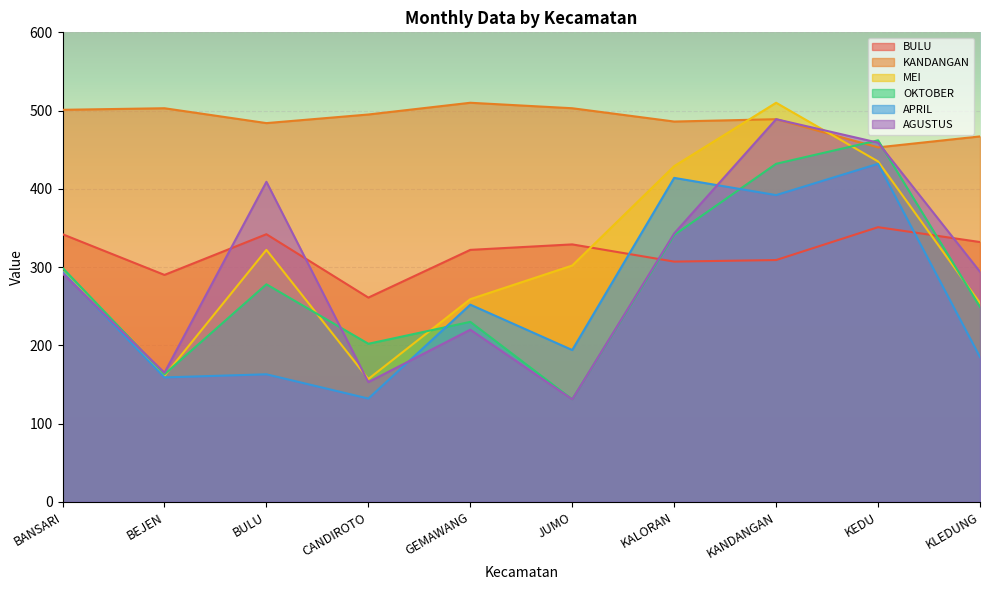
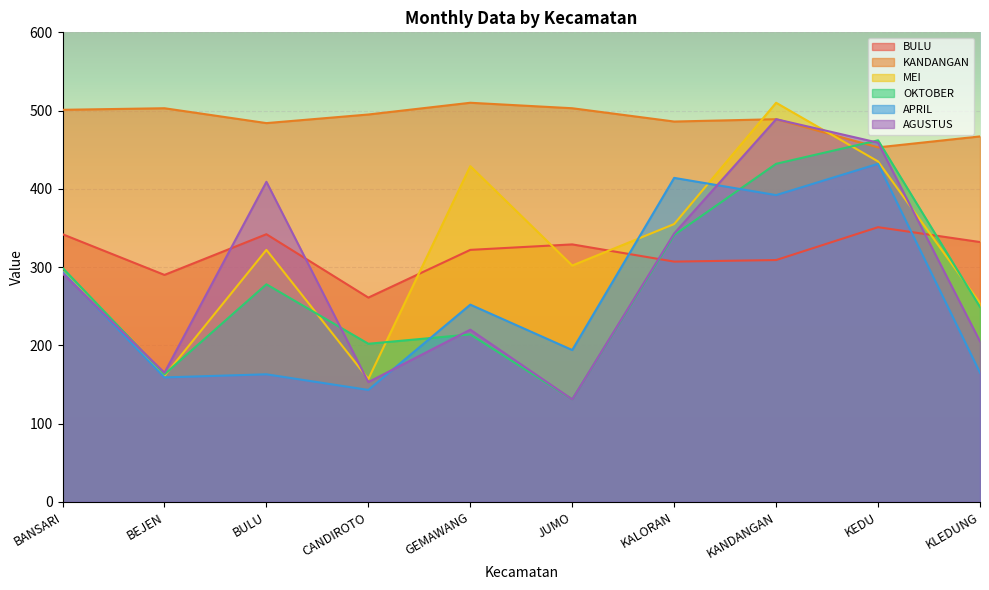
  {
    "MEI": {
      "BULU": 320,
      "CANDIROTO": 160,
-     "GEMAWANG": 260,
+     "GEMAWANG": 430,
      "JUMO": 300,
-     "KALORAN": 430,
+     "KALORAN": 360,
      "KANDANGAN": 510,
      "KLEDUNG": 250
    },
    "OKTOBER": {
      "BANSARI": 300,
      "BULU": 280,
      "CANDIROTO": 200,
-     "GEMAWANG": 230,
+     "GEMAWANG": 210,
      "KANDANGAN": 430,
      "KLEDUNG": 250
    },
    "APRIL": {
      "BULU": 160,
-     "CANDIROTO": 130,
+     "CANDIROTO": 140,
      "GEMAWANG": 250,
      "JUMO": 190,
      "KALORAN": 410,
      "KANDANGAN": 390,
-     "KLEDUNG": 190
+     "KLEDUNG": 170
    },
    "AGUSTUS": {
      "BULU": 410,
      "CANDIROTO": 150,
      "GEMAWANG": 220,
-     "KLEDUNG": 290
+     "KLEDUNG": 210
    }
  }
